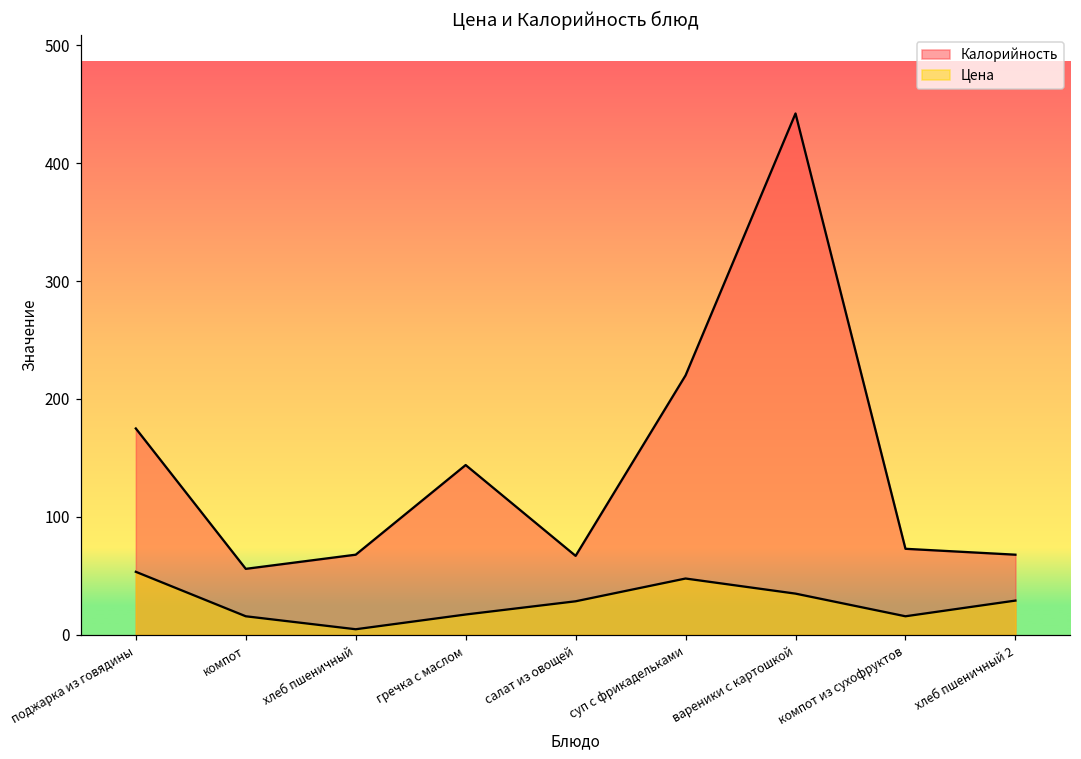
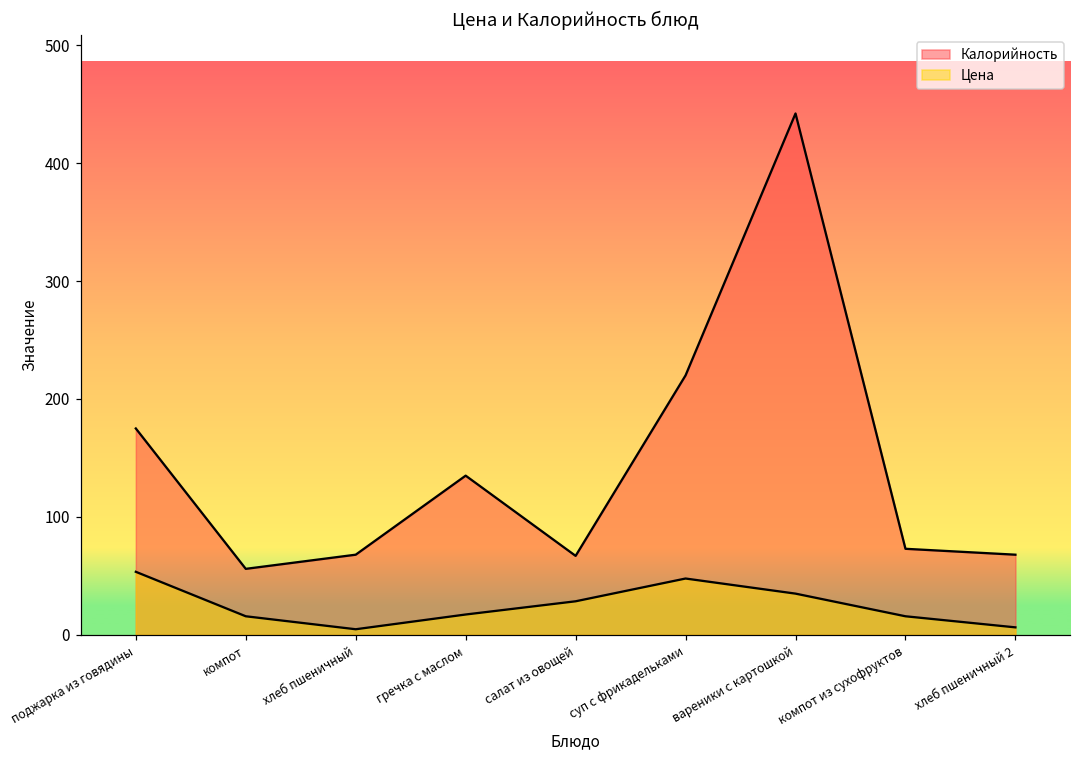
  {
    "Калорийность": {
      "поджарка из говядины": 175,
      "компот": 56,
      "хлеб пшеничный": 68,
-     "гречка с маслом": 144,
+     "гречка с маслом": 135,
      "салат из овощей": 67,
      "суп с фрикадельками": 220,
      "вареники с картошкой": 442,
      "компот из сухофруктов": 73,
      "хлеб пшеничный 2": 68
    },
    "Цена": {
      "поджарка из говядины": 54,
      "компот": 16,
      "хлеб пшеничный": 5,
      "гречка с маслом": 17,
      "салат из овощей": 29,
      "суп с фрикадельками": 48,
      "вареники с картошкой": 35,
      "компот из сухофруктов": 16,
-     "хлеб пшеничный 2": 29
+     "хлеб пшеничный 2": 6
    }
  }
